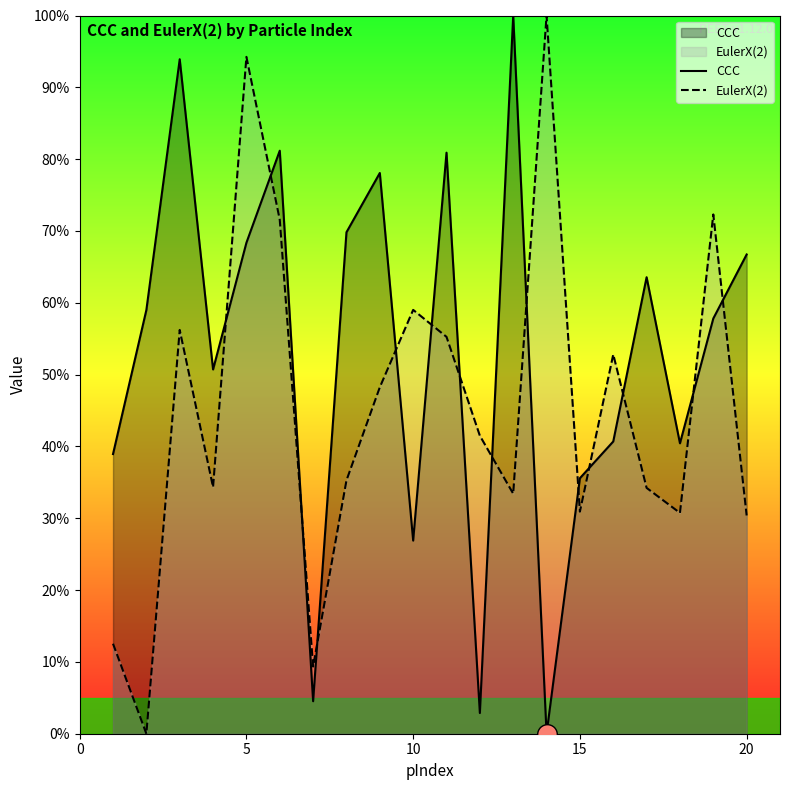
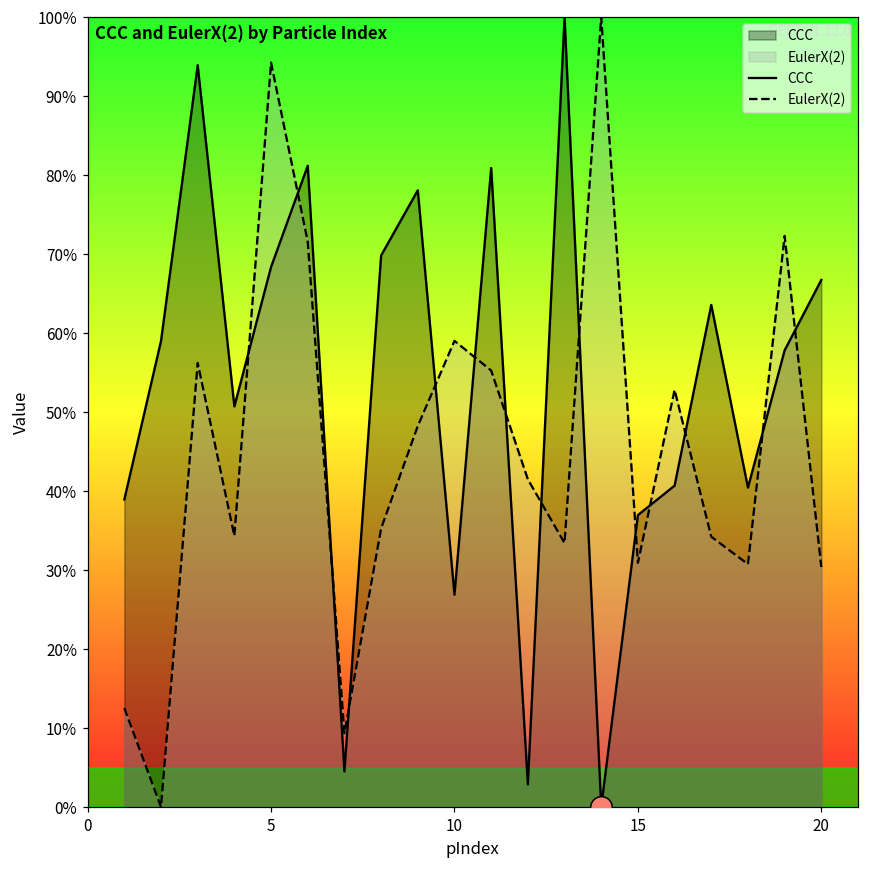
  {
    "CCC": {
      "5": "68%",
      "10": "27%",
-     "15": "36%",
+     "15": "37%",
      "20": "67%"
    }
  }
